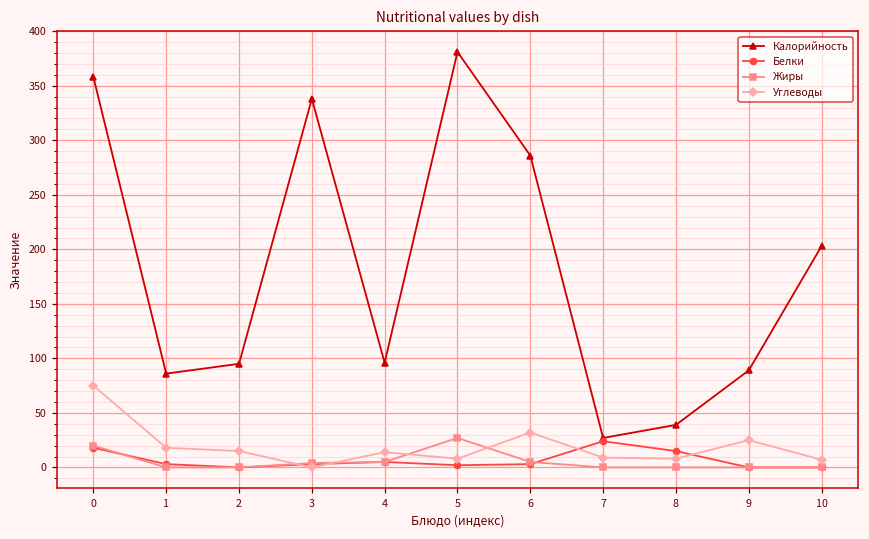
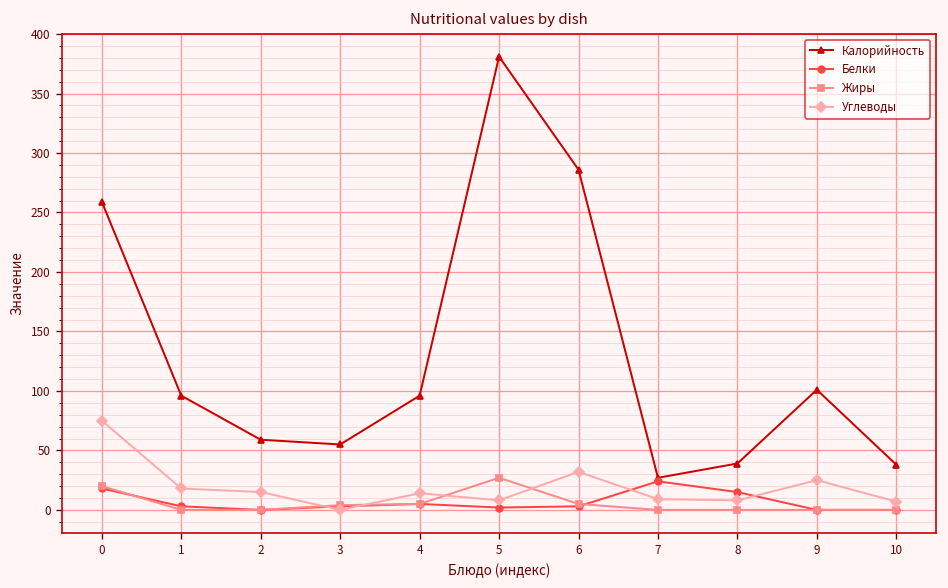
  {
    "Калорийность": {
-     "0": 360,
-     "1": 90,
-     "2": 100,
-     "3": 340,
+     "0": 260,
+     "1": 100,
+     "2": 60,
+     "3": 60,
      "4": 100,
      "5": 380,
      "6": 290,
      "7": 30,
      "8": 40,
-     "9": 90,
-     "10": 200
+     "9": 100,
+     "10": 40
    },
    "Белки": {
      "1": 0,
      "5": 0,
      "7": 20,
      "8": 20
    }
  }
